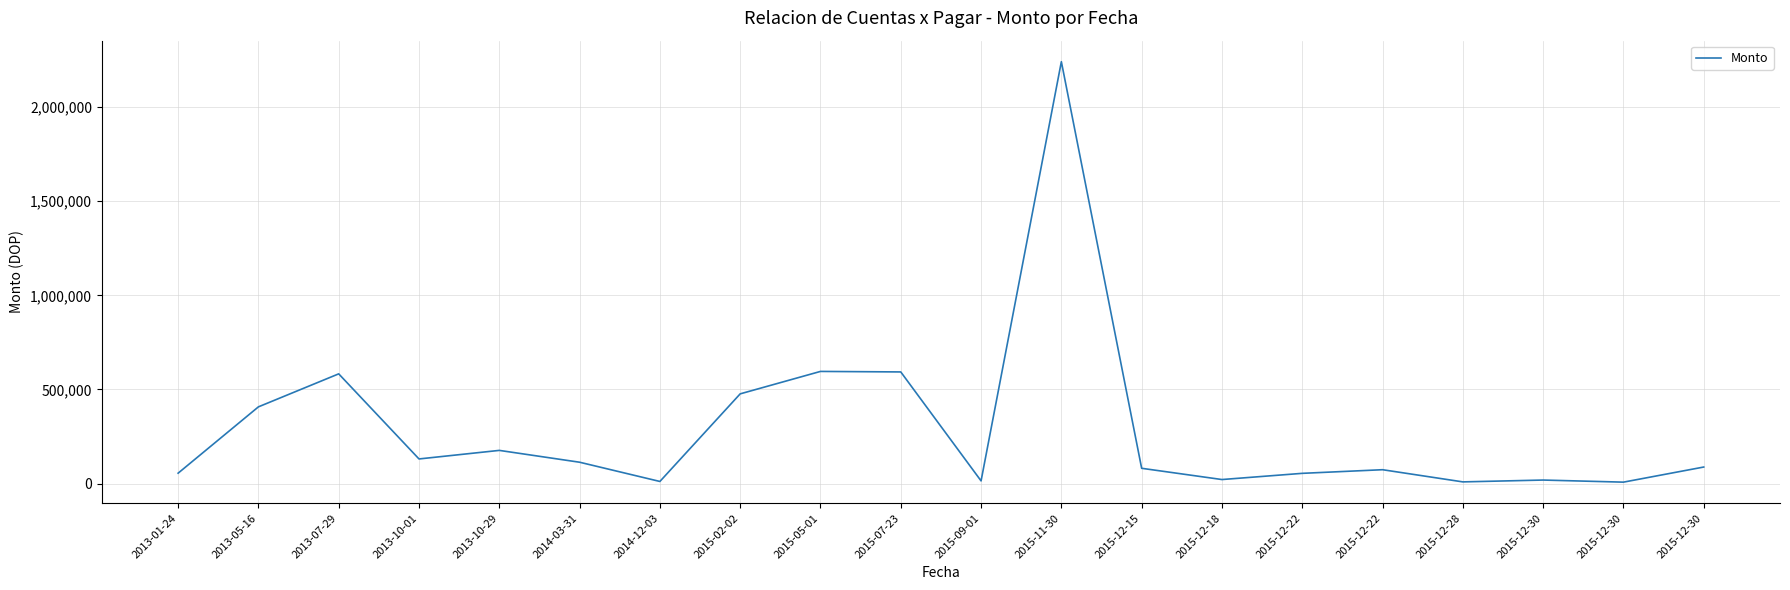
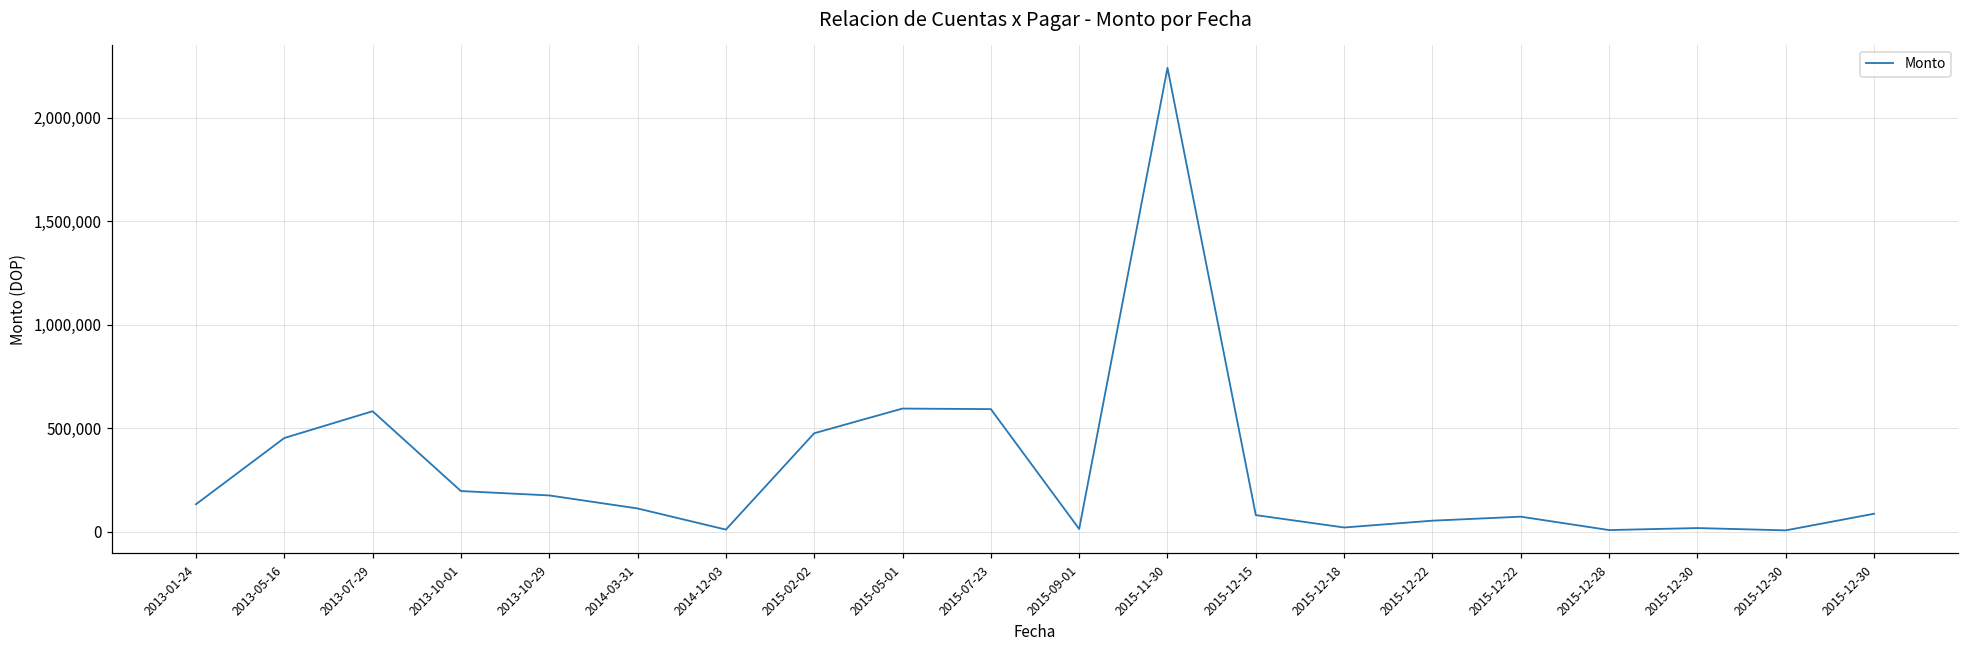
  {
-   "2013-01-24": "50,000",
-   "2013-05-16": "410,000",
+   "2013-01-24": "130,000",
+   "2013-05-16": "450,000",
    "2013-07-29": "580,000",
-   "2013-10-01": "130,000",
+   "2013-10-01": "200,000",
    "2013-10-29": "180,000",
    "2014-03-31": "110,000",
    "2014-12-03": "10,000",
    "2015-02-02": "480,000",
    "2015-05-01": "600,000",
    "2015-07-23": "590,000",
    "2015-09-01": "10,000",
    "2015-11-30": "2,240,000",
    "2015-12-15": "80,000",
    "2015-12-18": "20,000",
    "2015-12-28": "10,000"
  }
